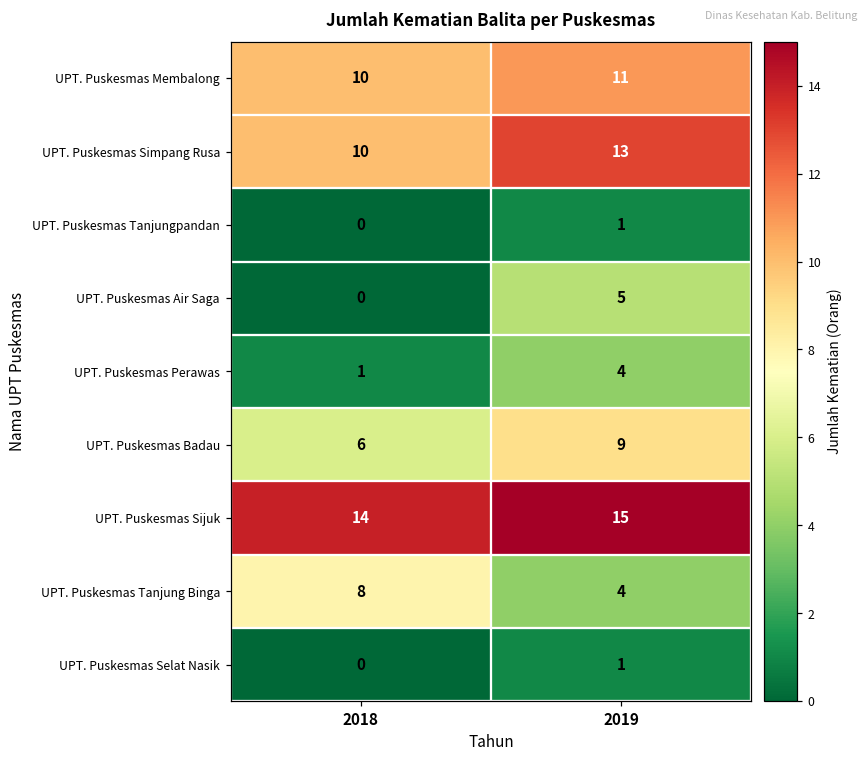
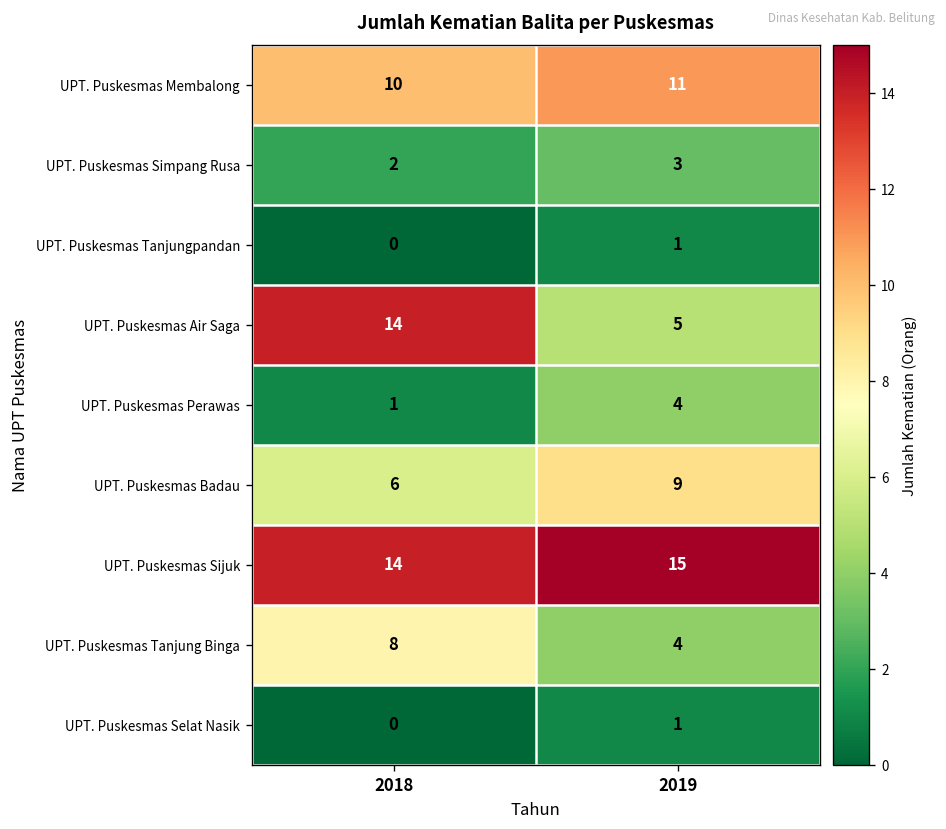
  {
    "UPT. Puskesmas Membalong": {
      "2018": 10,
      "2019": 11
    },
    "UPT. Puskesmas Simpang Rusa": {
-     "2018": 10,
-     "2019": 13
+     "2018": 2,
+     "2019": 3
    },
    "UPT. Puskesmas Tanjungpandan": {
      "2018": 0,
      "2019": 1
    },
    "UPT. Puskesmas Air Saga": {
-     "2018": 0,
+     "2018": 14,
      "2019": 5
    },
    "UPT. Puskesmas Perawas": {
      "2018": 1,
      "2019": 4
    },
    "UPT. Puskesmas Badau": {
      "2018": 6,
      "2019": 9
    },
    "UPT. Puskesmas Sijuk": {
      "2018": 14,
      "2019": 15
    },
    "UPT. Puskesmas Tanjung Binga": {
      "2018": 8,
      "2019": 4
    },
    "UPT. Puskesmas Selat Nasik": {
      "2018": 0,
      "2019": 1
    }
  }
